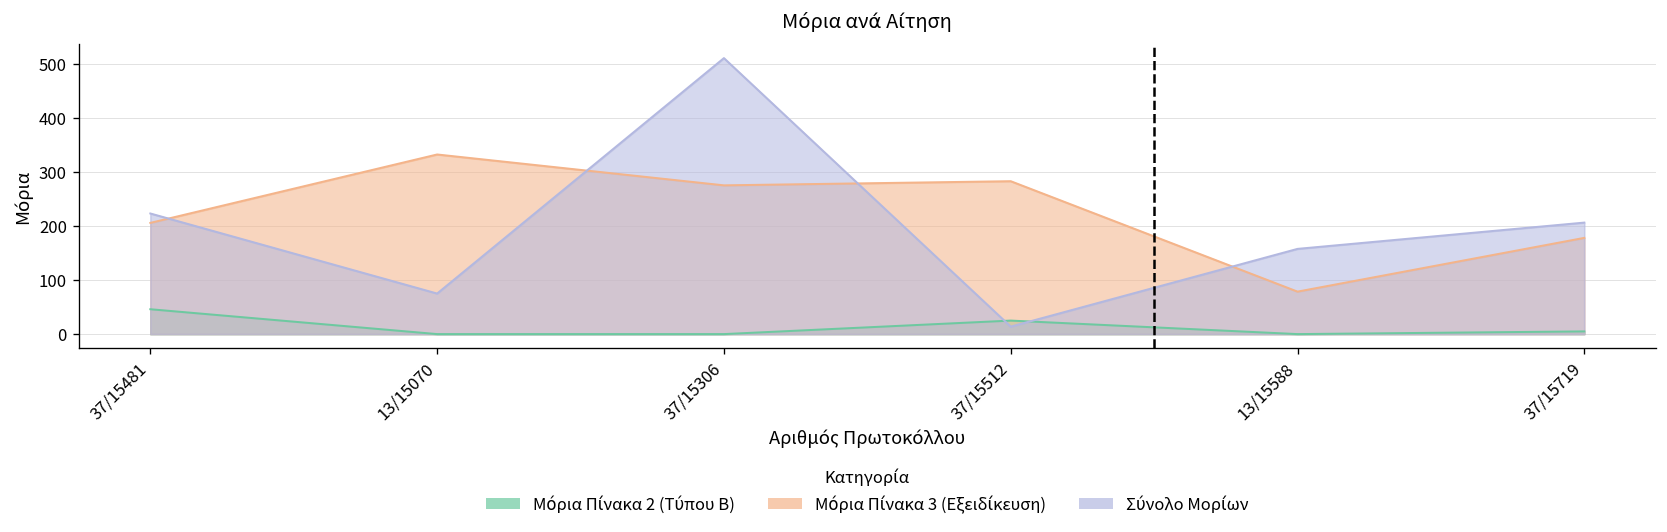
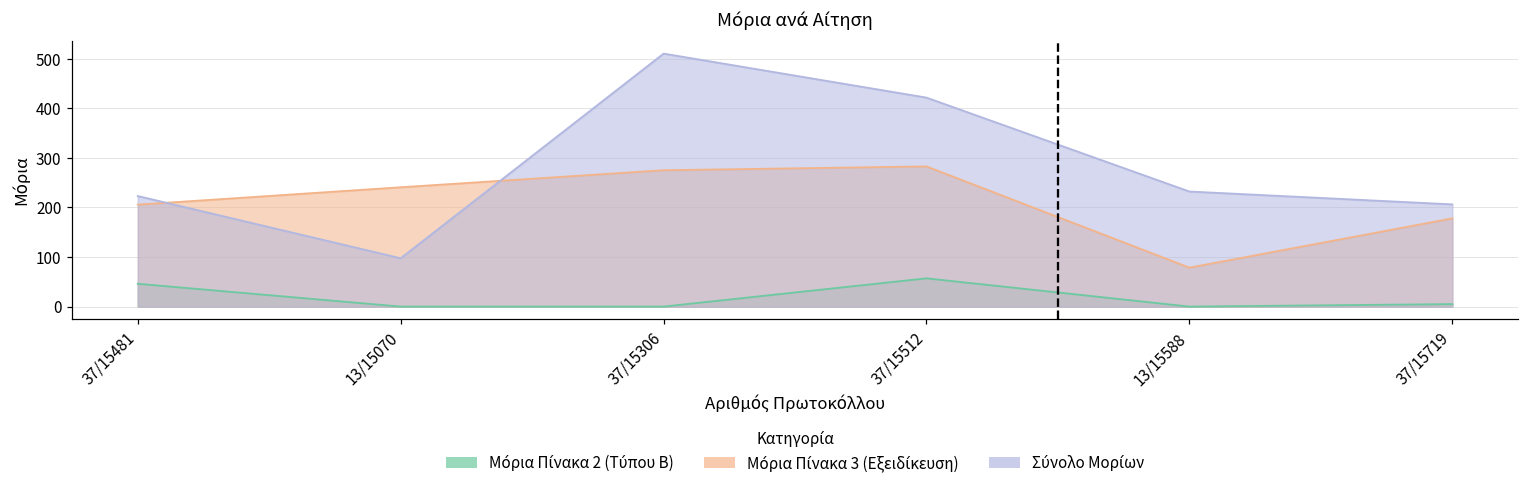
  {
    "Μόρια Πίνακα 2 (Τύπου Β)": {
      "37/15481": 50,
      "13/15070": 0,
      "37/15306": 0,
-     "37/15512": 30,
+     "37/15512": 60,
      "13/15588": 0,
      "37/15719": 10
    },
    "Μόρια Πίνακα 3 (Εξειδίκευση)": {
      "37/15481": 210,
-     "13/15070": 330,
+     "13/15070": 240,
      "37/15306": 280,
      "37/15512": 280,
      "13/15588": 80,
      "37/15719": 180
    },
    "Σύνολο Μορίων": {
      "37/15481": 220,
-     "13/15070": 80,
+     "13/15070": 100,
      "37/15306": 510,
-     "37/15512": 10,
-     "13/15588": 160,
+     "37/15512": 420,
+     "13/15588": 230,
      "37/15719": 210
    }
  }
